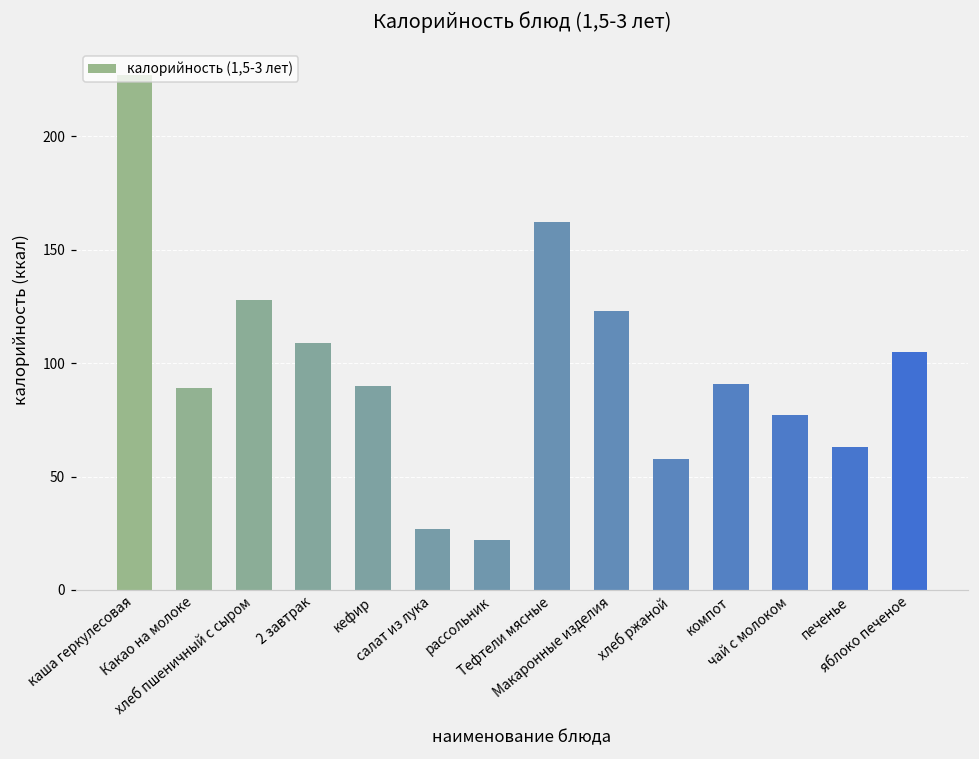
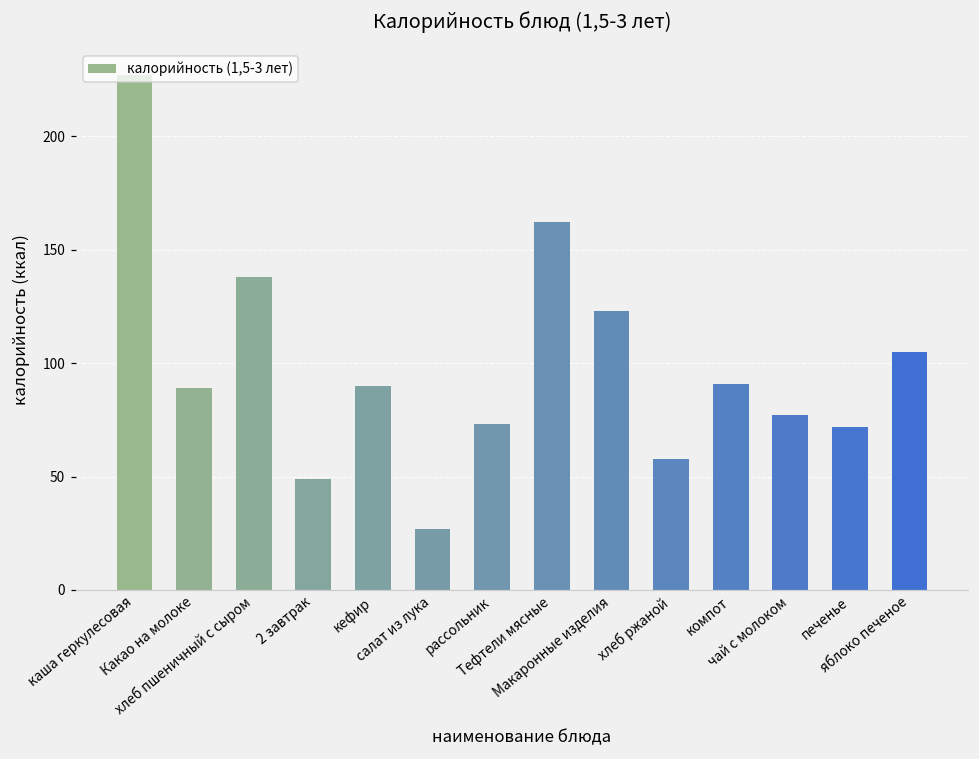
  {
    "Какао на молоке": 89,
-   "хлеб пшеничный с сыром": 128,
-   "2 завтрак": 109,
+   "хлеб пшеничный с сыром": 138,
+   "2 завтрак": 49,
    "кефир": 90,
    "салат из лука": 27,
-   "рассольник": 22,
+   "рассольник": 73,
    "Тефтели мясные": 162,
    "Макаронные изделия": 123,
    "хлеб ржаной": 58,
    "компот": 91,
    "чай с молоком": 77,
-   "печенье": 63,
+   "печенье": 72,
    "яблоко печеное": 105
  }
